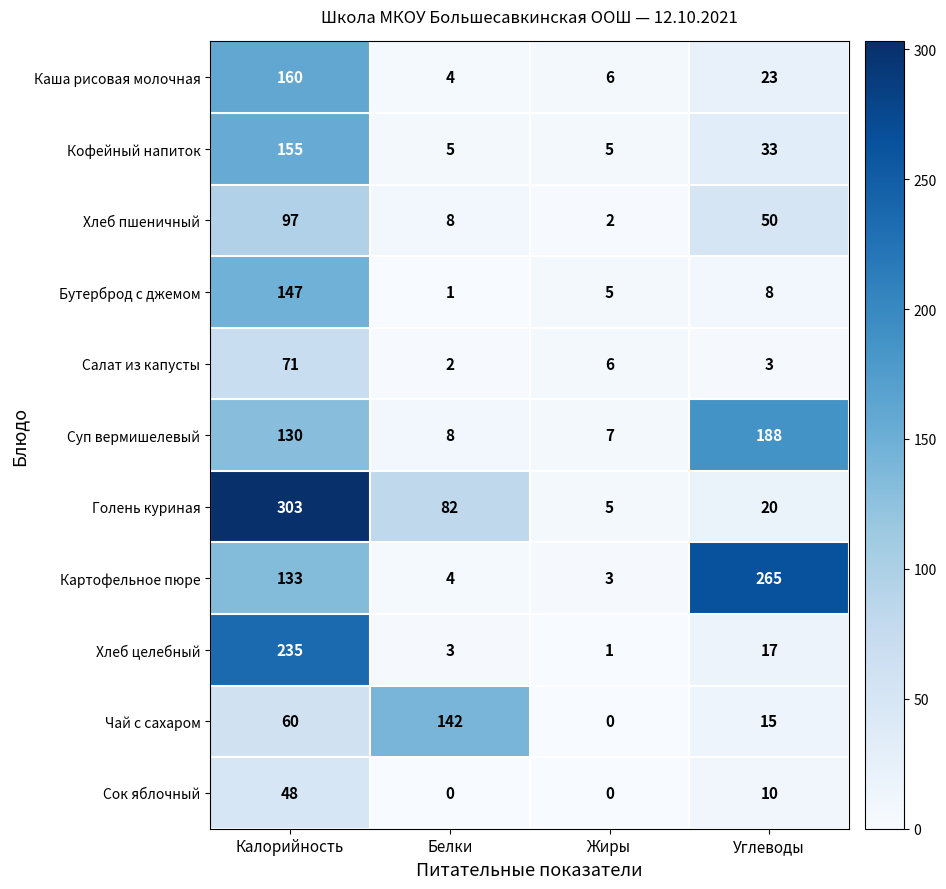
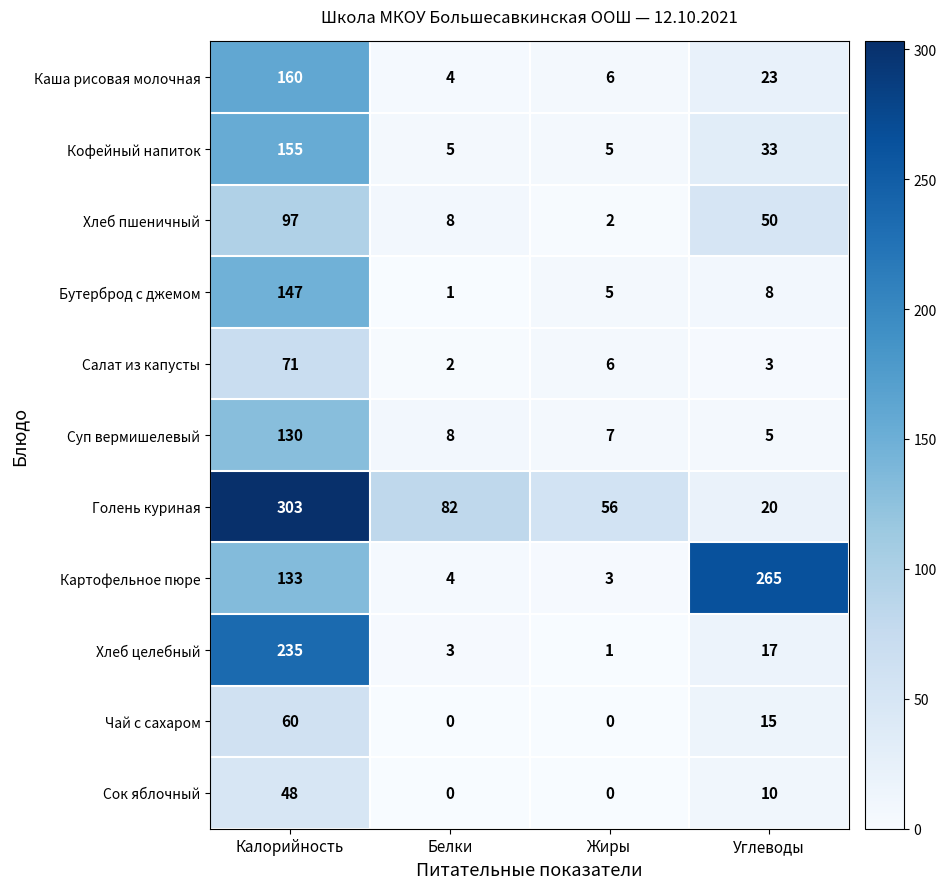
  {
    "Каша рисовая молочная": {
      "Калорийность": 160,
      "Белки": 4,
      "Жиры": 6,
      "Углеводы": 23
    },
    "Кофейный напиток": {
      "Калорийность": 155,
      "Белки": 5,
      "Жиры": 5,
      "Углеводы": 33
    },
    "Хлеб пшеничный": {
      "Калорийность": 97,
      "Белки": 8,
      "Жиры": 2,
      "Углеводы": 50
    },
    "Бутерброд с джемом": {
      "Калорийность": 147,
      "Белки": 1,
      "Жиры": 5,
      "Углеводы": 8
    },
    "Салат из капусты": {
      "Калорийность": 71,
      "Белки": 2,
      "Жиры": 6,
      "Углеводы": 3
    },
    "Суп вермишелевый": {
      "Калорийность": 130,
      "Белки": 8,
      "Жиры": 7,
-     "Углеводы": 188
+     "Углеводы": 5
    },
    "Голень куриная": {
      "Калорийность": 303,
      "Белки": 82,
-     "Жиры": 5,
+     "Жиры": 56,
      "Углеводы": 20
    },
    "Картофельное пюре": {
      "Калорийность": 133,
      "Белки": 4,
      "Жиры": 3,
      "Углеводы": 265
    },
    "Хлеб целебный": {
      "Калорийность": 235,
      "Белки": 3,
      "Жиры": 1,
      "Углеводы": 17
    },
    "Чай с сахаром": {
      "Калорийность": 60,
-     "Белки": 142,
+     "Белки": 0,
      "Жиры": 0,
      "Углеводы": 15
    },
    "Сок яблочный": {
      "Калорийность": 48,
      "Белки": 0,
      "Жиры": 0,
      "Углеводы": 10
    }
  }
